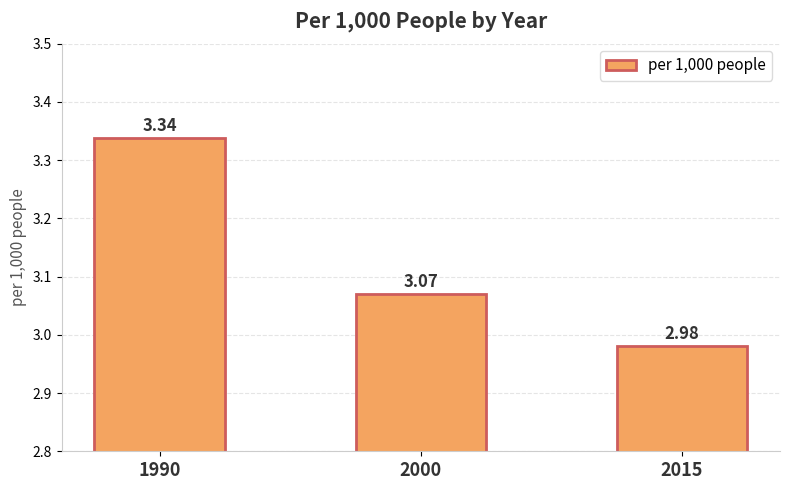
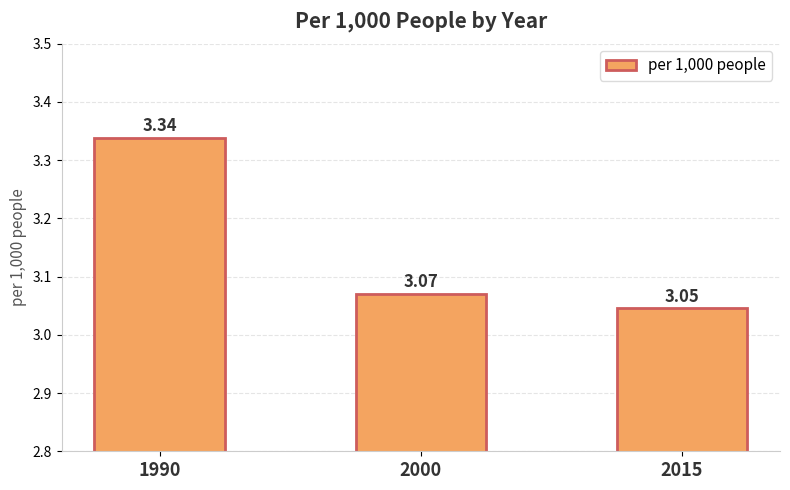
  {
    "1990": 3.34,
    "2000": 3.07,
-   "2015": 2.98
+   "2015": 3.05
  }
